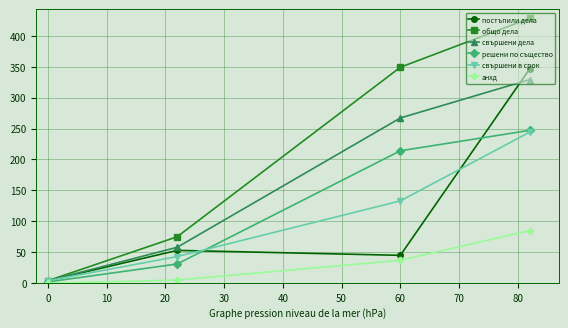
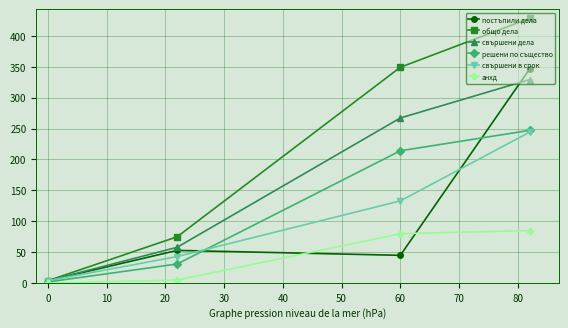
  {
    "постъпили дела": {
      "60": 50
    },
    "свършени в срок": {
      "60": 130
    },
    "анхд": {
-     "60": 40
+     "60": 80
    }
  }
